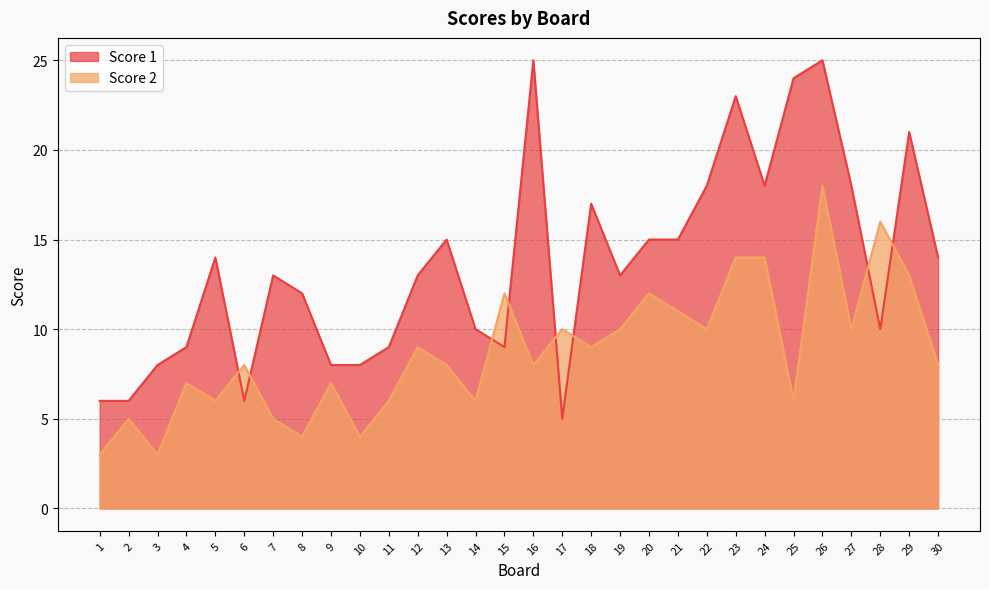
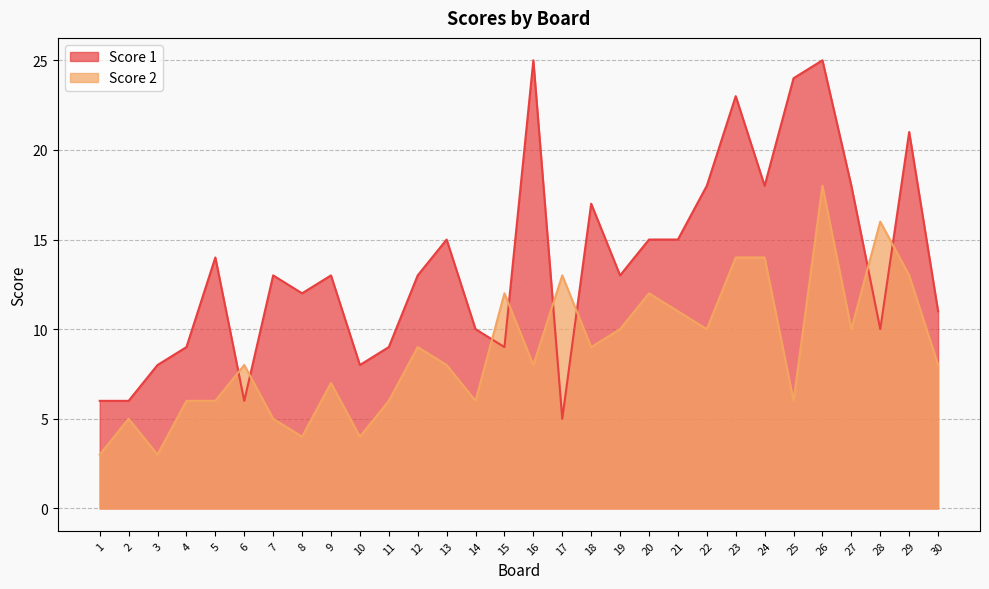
  {
    "Score 1": {
      "1": 6,
      "2": 6,
      "3": 8,
      "4": 9,
      "5": 14,
      "6": 6,
      "7": 13,
      "8": 12,
-     "9": 8,
+     "9": 13,
      "10": 8,
      "11": 9,
      "12": 13,
      "13": 15,
      "14": 10,
      "15": 9,
      "16": 25,
      "17": 5,
      "18": 17,
      "19": 13,
      "20": 15,
      "21": 15,
      "22": 18,
      "23": 23,
      "24": 18,
      "25": 24,
      "26": 25,
      "27": 18,
      "28": 10,
      "29": 21,
-     "30": 14
+     "30": 11
    },
    "Score 2": {
      "1": 3,
      "2": 5,
      "3": 3,
-     "4": 7,
+     "4": 6,
      "5": 6,
      "6": 8,
      "7": 5,
      "8": 4,
      "9": 7,
      "10": 4,
      "11": 6,
      "12": 9,
      "13": 8,
      "14": 6,
      "15": 12,
      "16": 8,
-     "17": 10,
+     "17": 13,
      "18": 9,
      "19": 10,
      "20": 12,
      "21": 11,
      "22": 10,
      "23": 14,
      "24": 14,
      "25": 6,
      "26": 18,
      "27": 10,
      "28": 16,
      "29": 13,
      "30": 8
    }
  }
